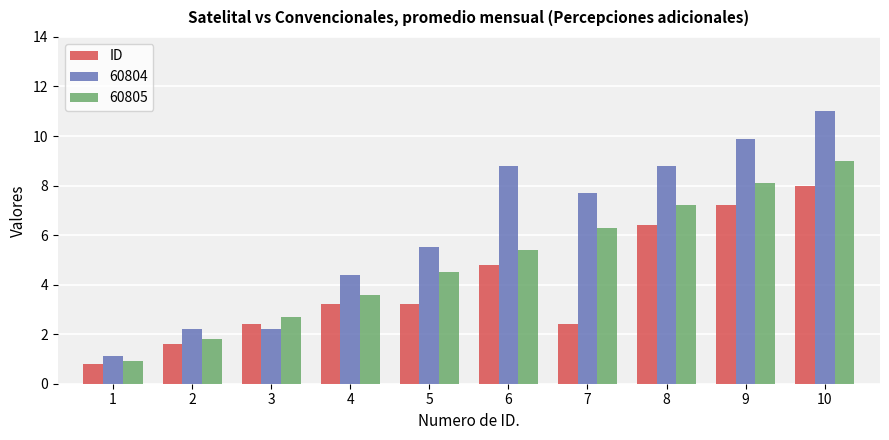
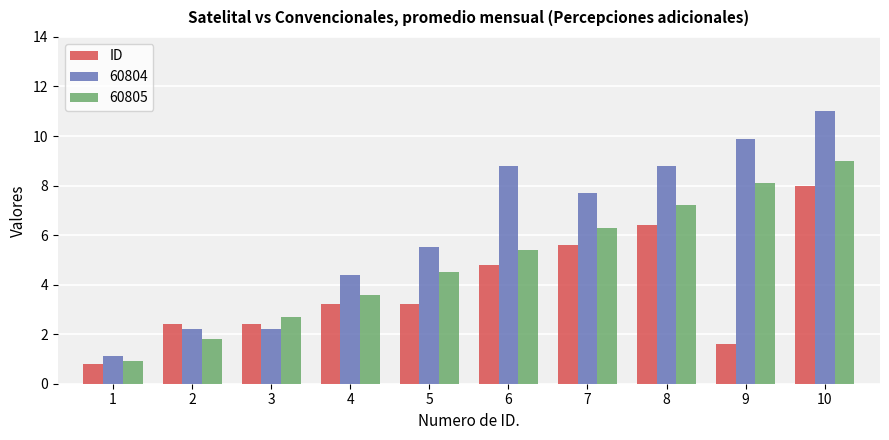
  {
    "ID": {
      "1": 0.8,
-     "2": 1.6,
+     "2": 2.4,
      "3": 2.4,
      "4": 3.2,
      "5": 3.2,
      "6": 4.8,
-     "7": 2.4,
+     "7": 5.6,
      "8": 6.4,
-     "9": 7.2,
+     "9": 1.6,
      "10": 8.0
    },
    "60804": {
      "1": 1.1,
      "2": 2.2,
      "3": 2.2,
      "4": 4.4,
      "5": 5.5,
      "6": 8.8,
      "7": 7.7,
      "8": 8.8,
      "9": 9.9,
      "10": 11.0
    },
    "60805": {
      "1": 0.9,
      "2": 1.8,
      "3": 2.7,
      "4": 3.6,
      "5": 4.5,
      "6": 5.4,
      "7": 6.3,
      "8": 7.2,
      "9": 8.1,
      "10": 9.0
    }
  }
